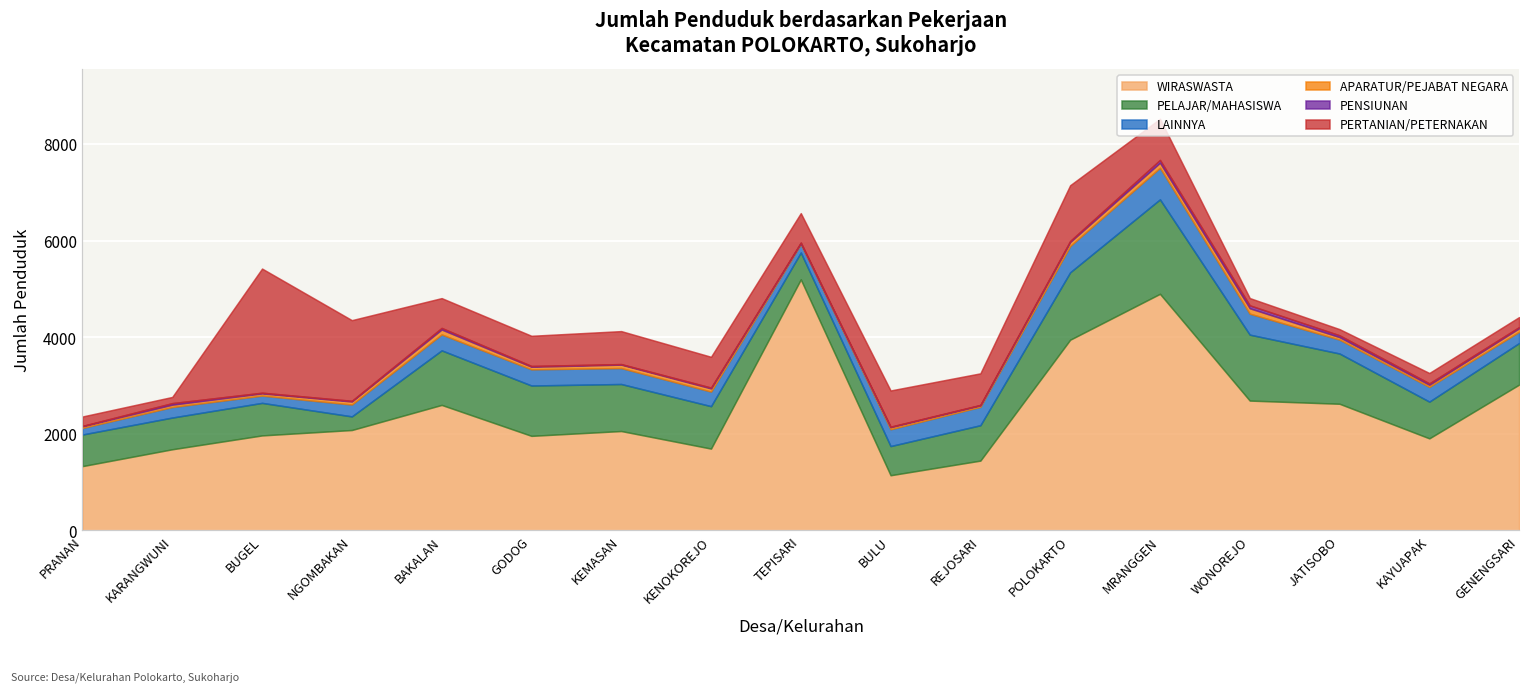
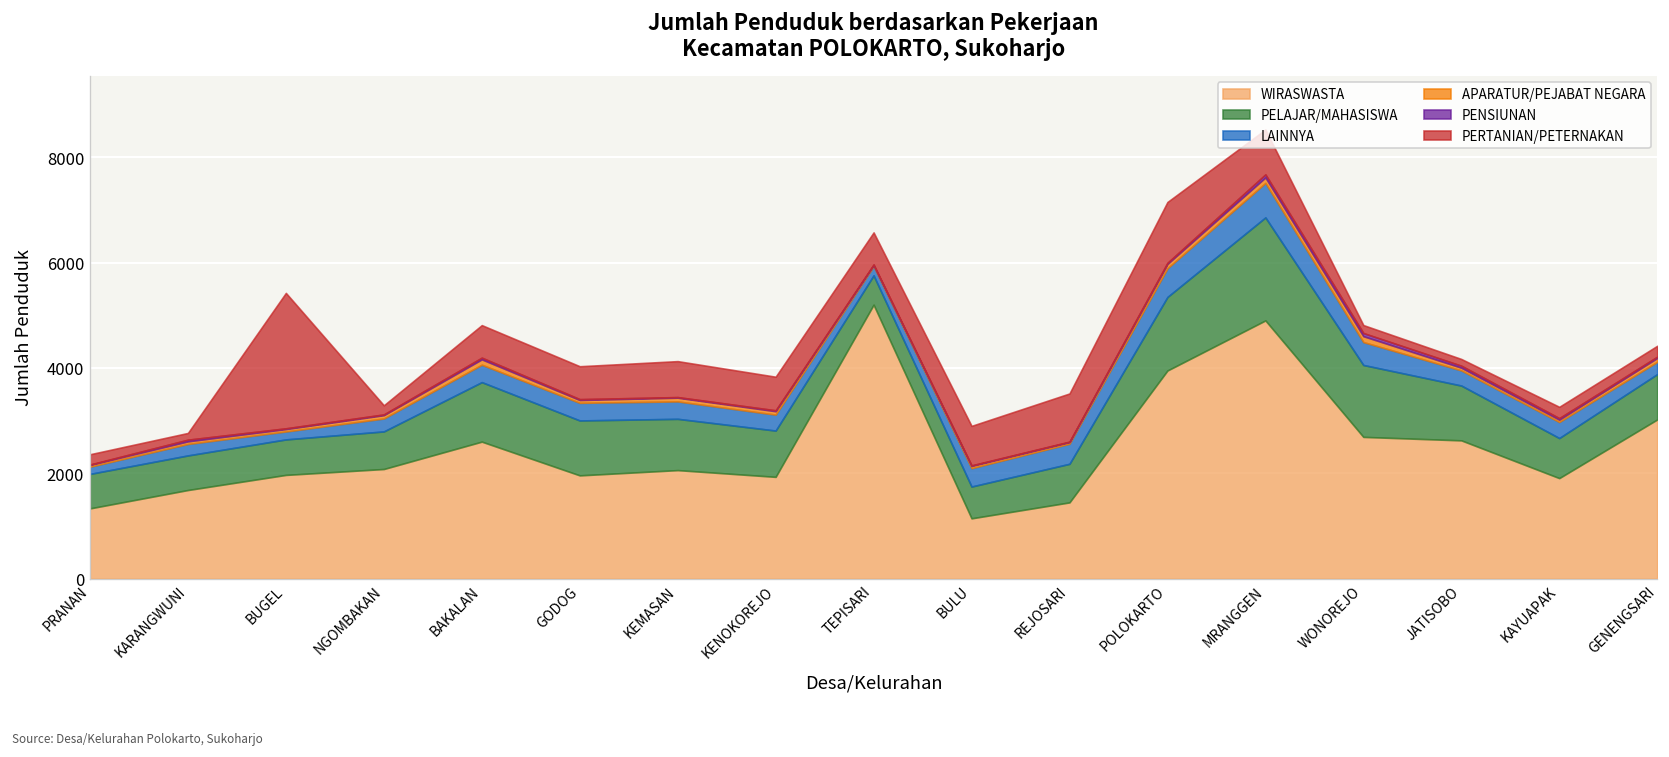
  {
    "WIRASWASTA": {
      "PRANAN": 1300,
      "KARANGWUNI": 1700,
      "BUGEL": 2000,
      "NGOMBAKAN": 2100,
      "BAKALAN": 2600,
      "GODOG": 2000,
      "KEMASAN": 2100,
-     "KENOKOREJO": 1700,
+     "KENOKOREJO": 1900,
      "TEPISARI": 5200,
      "BULU": 1100,
      "REJOSARI": 1400,
      "POLOKARTO": 4000,
      "MRANGGEN": 4900,
      "WONOREJO": 2700,
      "JATISOBO": 2600,
      "KAYUAPAK": 1900,
      "GENENGSARI": 3000
    },
    "PELAJAR/MAHASISWA": {
      "PRANAN": 700,
      "KARANGWUNI": 700,
      "BUGEL": 700,
-     "NGOMBAKAN": 300,
+     "NGOMBAKAN": 700,
      "BAKALAN": 1100,
      "GODOG": 1000,
      "KEMASAN": 1000,
      "KENOKOREJO": 900,
      "TEPISARI": 600,
      "BULU": 600,
      "REJOSARI": 700,
      "POLOKARTO": 1400,
      "MRANGGEN": 2000,
      "WONOREJO": 1400,
      "JATISOBO": 1000,
      "KAYUAPAK": 800,
      "GENENGSARI": 900
    },
    "LAINNYA": {
      "NGOMBAKAN": 200,
      "BAKALAN": 300,
      "KEMASAN": 300,
      "KENOKOREJO": 300,
      "POLOKARTO": 500,
      "MRANGGEN": 700,
      "WONOREJO": 400,
      "GENENGSARI": 200
    },
    "APARATUR/PEJABAT NEGARA": {
      "WONOREJO": 100
    },
    "PENSIUNAN": {
      "WONOREJO": 100
    },
    "PERTANIAN/PETERNAKAN": {
      "PRANAN": 200,
      "KARANGWUNI": 100,
      "BUGEL": 2600,
-     "NGOMBAKAN": 1700,
+     "NGOMBAKAN": 200,
      "BAKALAN": 600,
      "GODOG": 600,
      "KEMASAN": 700,
      "KENOKOREJO": 600,
      "TEPISARI": 600,
      "BULU": 800,
-     "REJOSARI": 700,
+     "REJOSARI": 900,
      "POLOKARTO": 1200,
      "WONOREJO": 200,
      "JATISOBO": 100,
      "KAYUAPAK": 200,
      "GENENGSARI": 200
    }
  }
